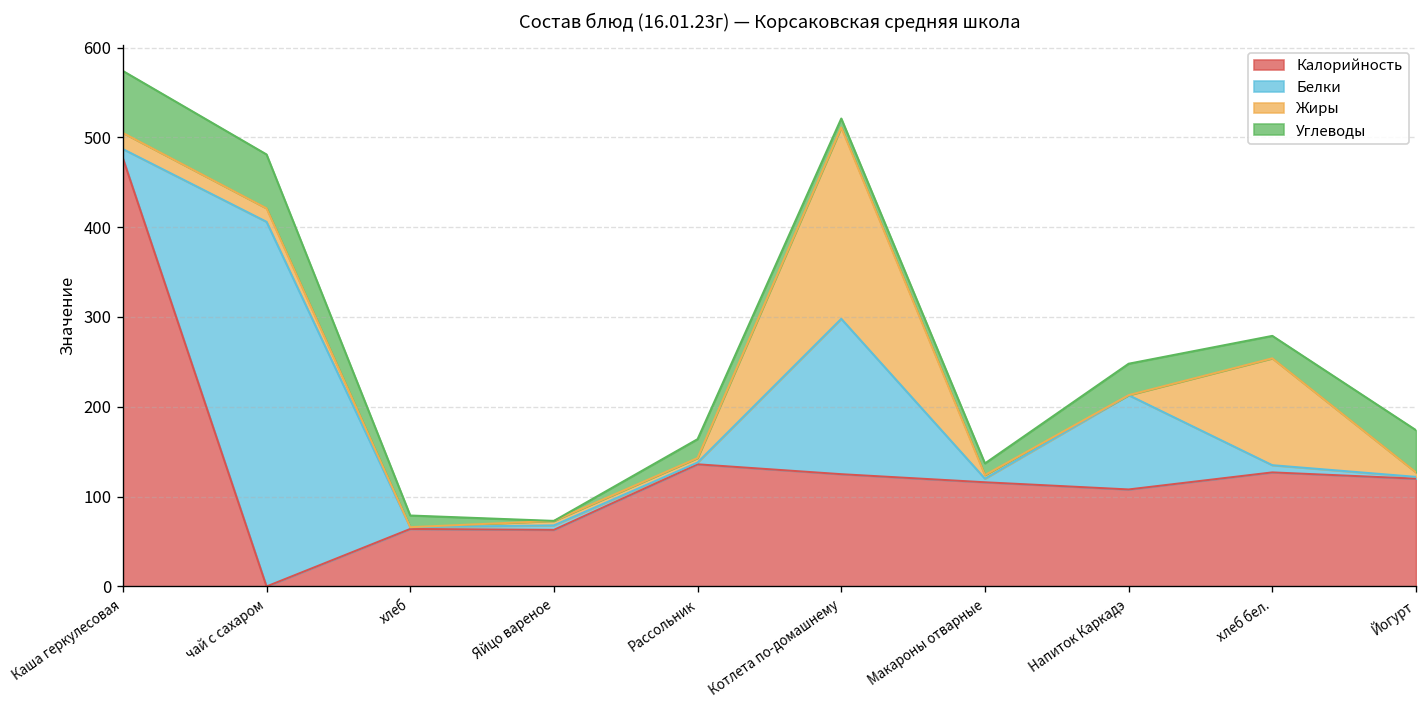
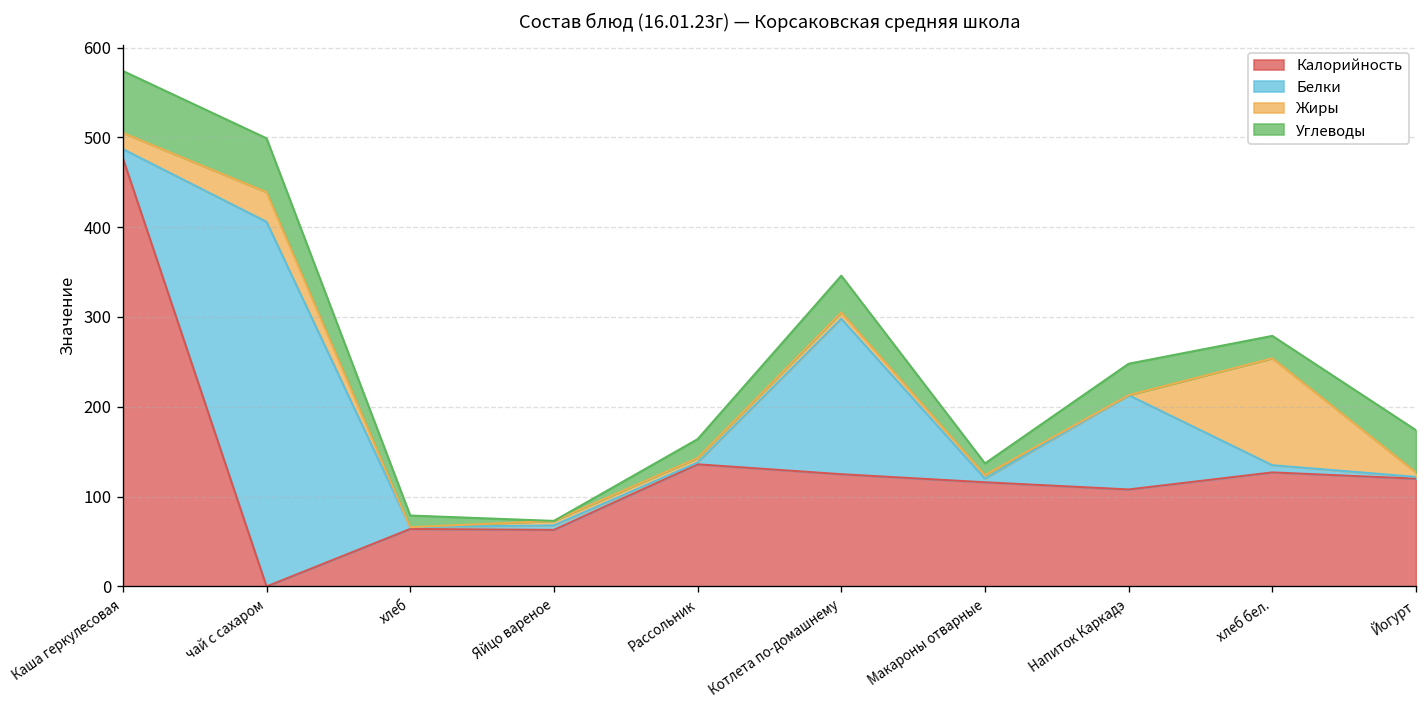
  {
    "Калорийность": {
      "Каша геркулесовая": 480,
      "чай с сахаром": 0,
      "Яйцо вареное": 60,
      "Котлета по-домашнему": 130,
      "Макароны отварные": 120,
      "Напиток Каркадэ": 110,
      "хлеб бел.": 130
    },
    "Белки": {
      "Каша геркулесовая": 10,
      "чай с сахаром": 410,
      "Яйцо вареное": 10,
      "Котлета по-домашнему": 170,
      "Макароны отварные": 0,
      "хлеб бел.": 10
    },
    "Жиры": {
      "Каша геркулесовая": 20,
-     "чай с сахаром": 20,
+     "чай с сахаром": 30,
      "Рассольник": 10,
-     "Котлета по-домашнему": 210,
+     "Котлета по-домашнему": 10,
      "Макароны отварные": 0,
      "хлеб бел.": 120,
      "Йогурт": 10
    },
    "Углеводы": {
      "Каша геркулесовая": 70,
      "чай с сахаром": 60,
      "хлеб": 10,
      "Рассольник": 20,
-     "Котлета по-домашнему": 10,
+     "Котлета по-домашнему": 40,
      "Макароны отварные": 10,
      "Напиток Каркадэ": 40,
      "хлеб бел.": 30,
      "Йогурт": 50
    }
  }
